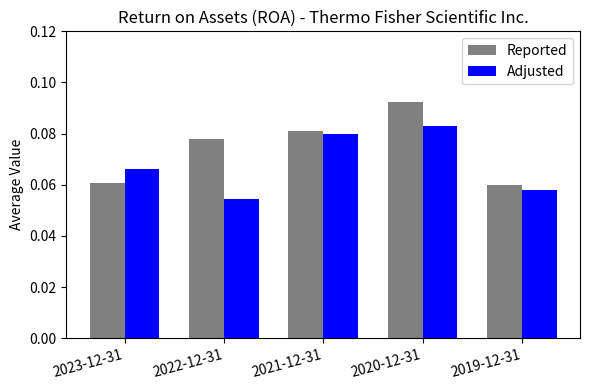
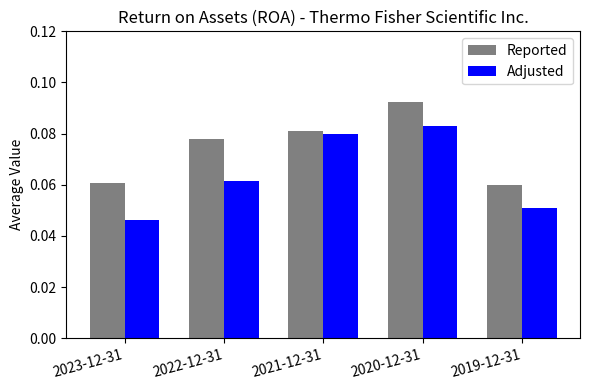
  {
    "Reported": {
      "2023-12-31": 0.061,
      "2022-12-31": 0.078,
      "2021-12-31": 0.081,
      "2020-12-31": 0.092,
      "2019-12-31": 0.060
    },
    "Adjusted": {
-     "2023-12-31": 0.066,
-     "2022-12-31": 0.054,
+     "2023-12-31": 0.046,
+     "2022-12-31": 0.062,
      "2021-12-31": 0.080,
      "2020-12-31": 0.083,
-     "2019-12-31": 0.058
+     "2019-12-31": 0.051
    }
  }
